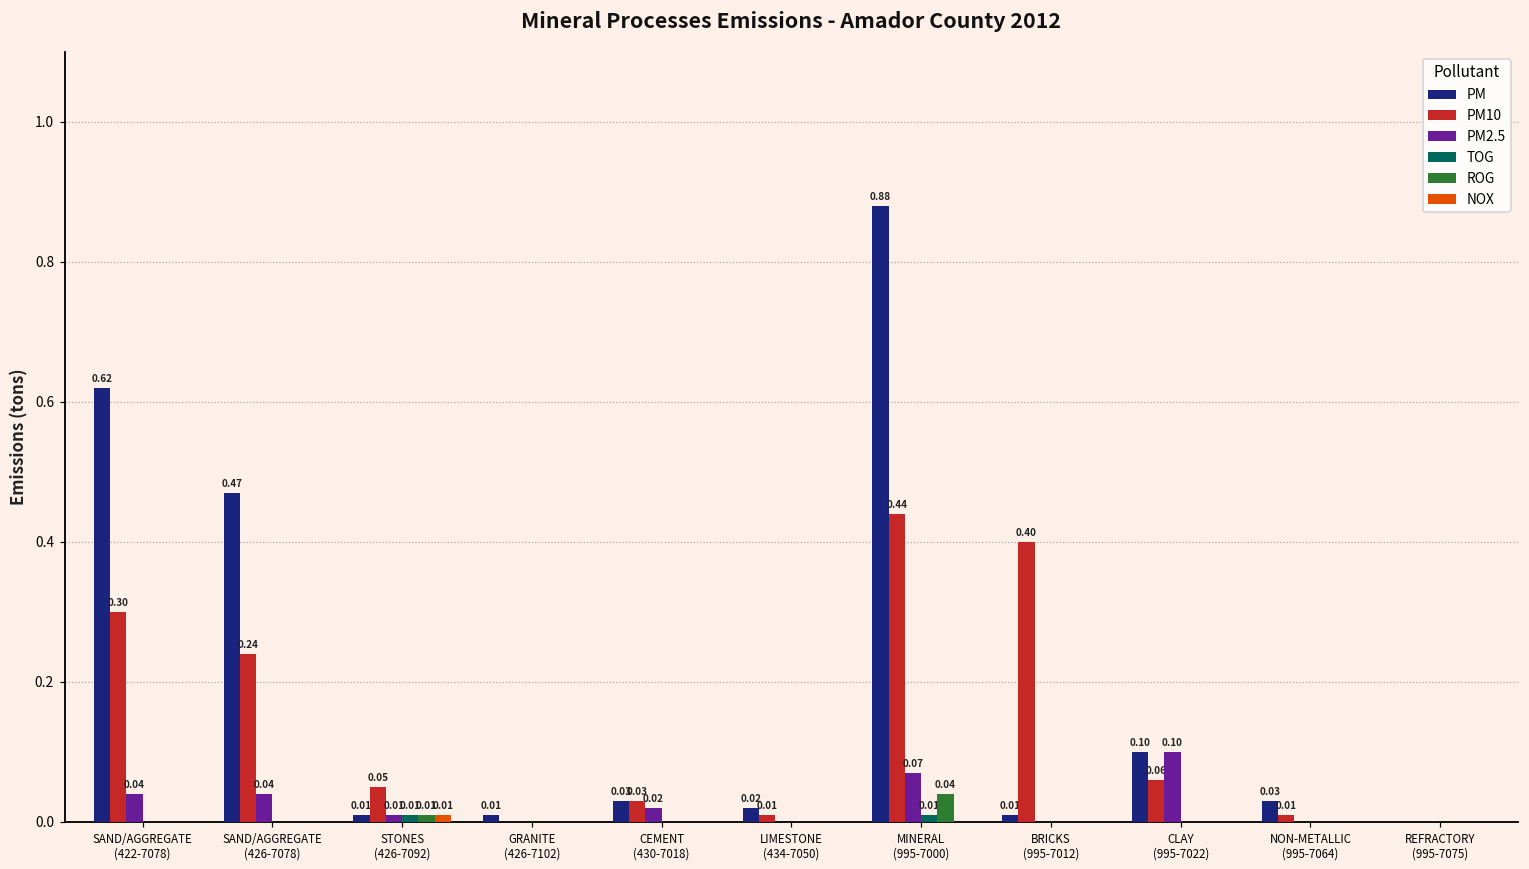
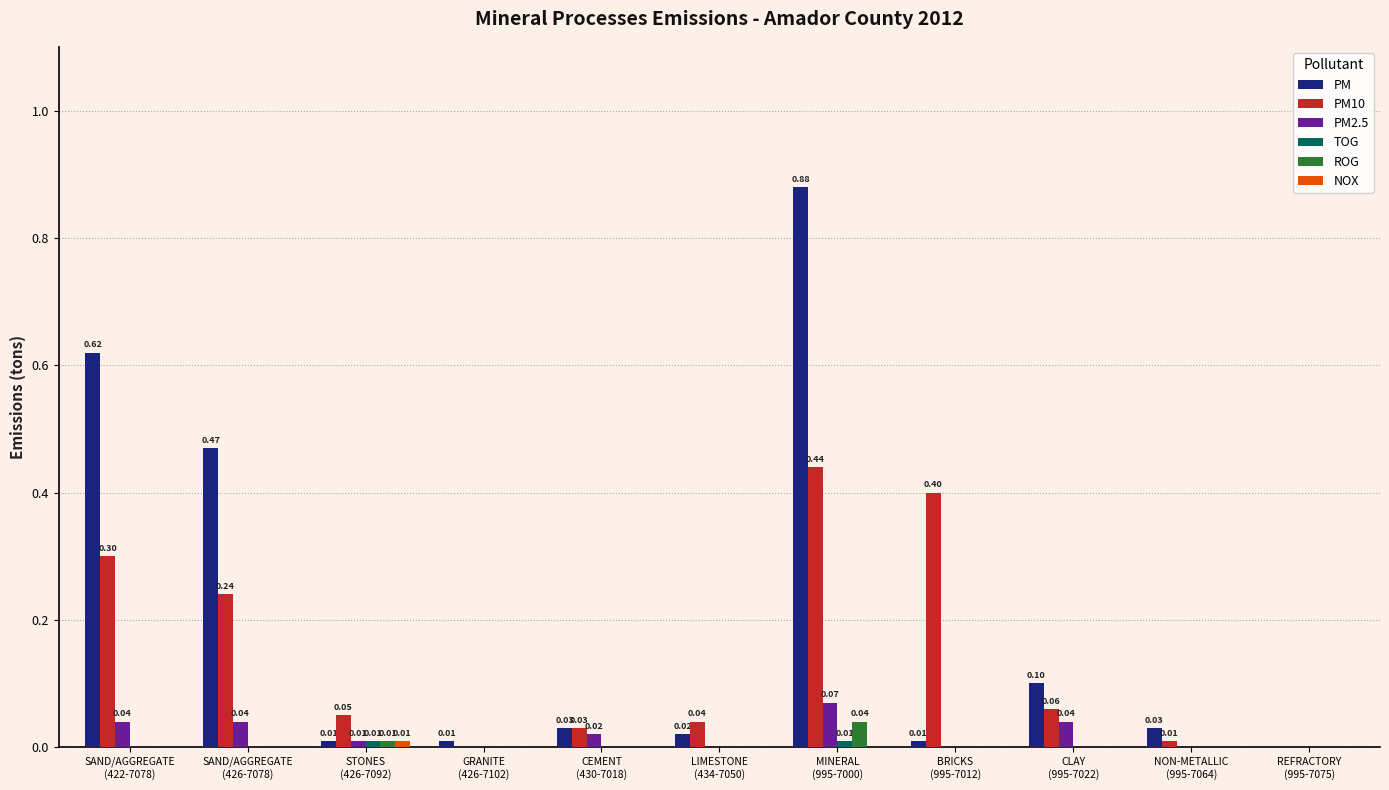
  {
    "PM": {
      "SAND/AGGREGATE (422-7078)": 0.62,
      "SAND/AGGREGATE (426-7078)": 0.47,
      "STONES (426-7092)": 0.01,
      "GRANITE (426-7102)": 0.01,
      "LIMESTONE (434-7050)": 0.02,
      "MINERAL (995-7000)": 0.88,
      "BRICKS (995-7012)": 0.01,
      "CLAY (995-7022)": 0.10,
      "NON-METALLIC (995-7064)": 0.03
    },
    "PM10": {
      "SAND/AGGREGATE (422-7078)": 0.30,
      "SAND/AGGREGATE (426-7078)": 0.24,
      "STONES (426-7092)": 0.05,
-     "LIMESTONE (434-7050)": 0.01,
+     "LIMESTONE (434-7050)": 0.04,
      "MINERAL (995-7000)": 0.44,
      "BRICKS (995-7012)": 0.40,
      "CLAY (995-7022)": 0.06,
      "NON-METALLIC (995-7064)": 0.01
    },
    "PM2.5": {
      "SAND/AGGREGATE (422-7078)": 0.04,
      "SAND/AGGREGATE (426-7078)": 0.04,
      "CEMENT (430-7018)": 0.02,
      "MINERAL (995-7000)": 0.07,
-     "CLAY (995-7022)": 0.10
+     "CLAY (995-7022)": 0.04
    },
    "TOG": {
      "MINERAL (995-7000)": 0.01
    },
    "ROG": {
      "MINERAL (995-7000)": 0.04
    },
    "NOX": {
      "SAND/AGGREGATE (422-7078)": 0.00,
      "SAND/AGGREGATE (426-7078)": 0.00,
      "GRANITE (426-7102)": 0.00,
      "CEMENT (430-7018)": 0.00,
      "LIMESTONE (434-7050)": 0.00,
      "MINERAL (995-7000)": 0.00,
      "BRICKS (995-7012)": 0.00,
      "CLAY (995-7022)": 0.00,
      "NON-METALLIC (995-7064)": 0.00,
      "REFRACTORY (995-7075)": 0.00
    }
  }
